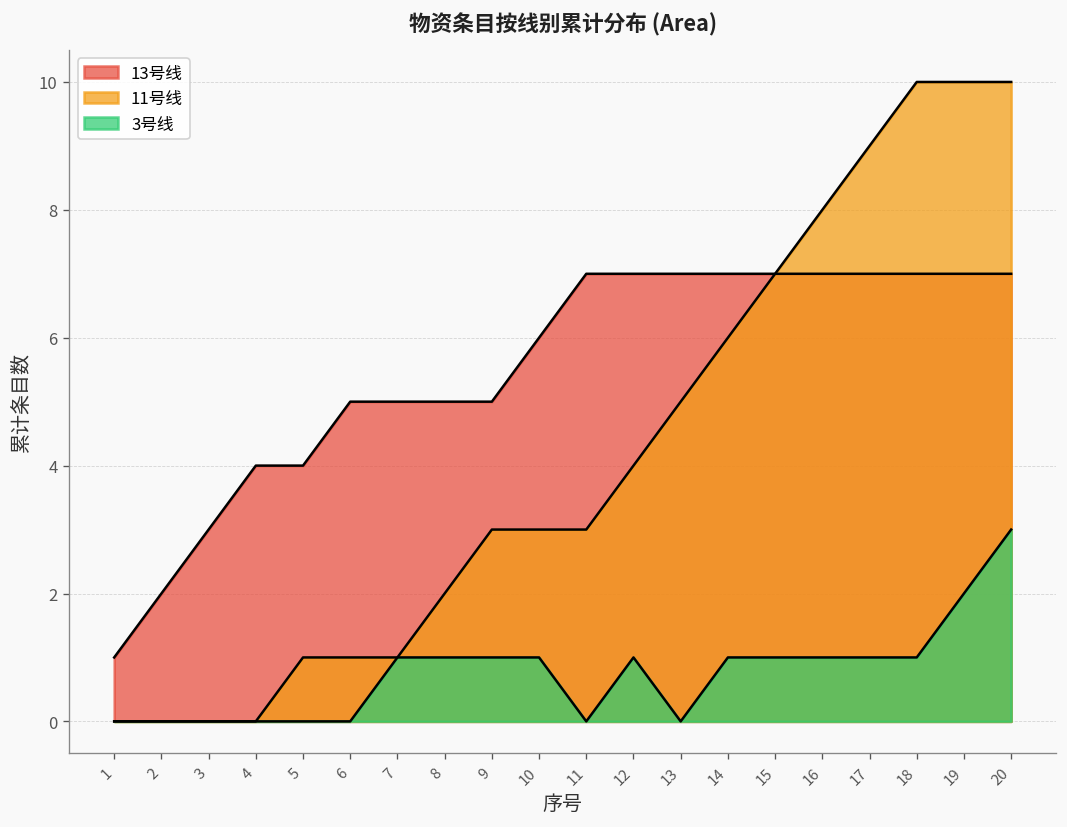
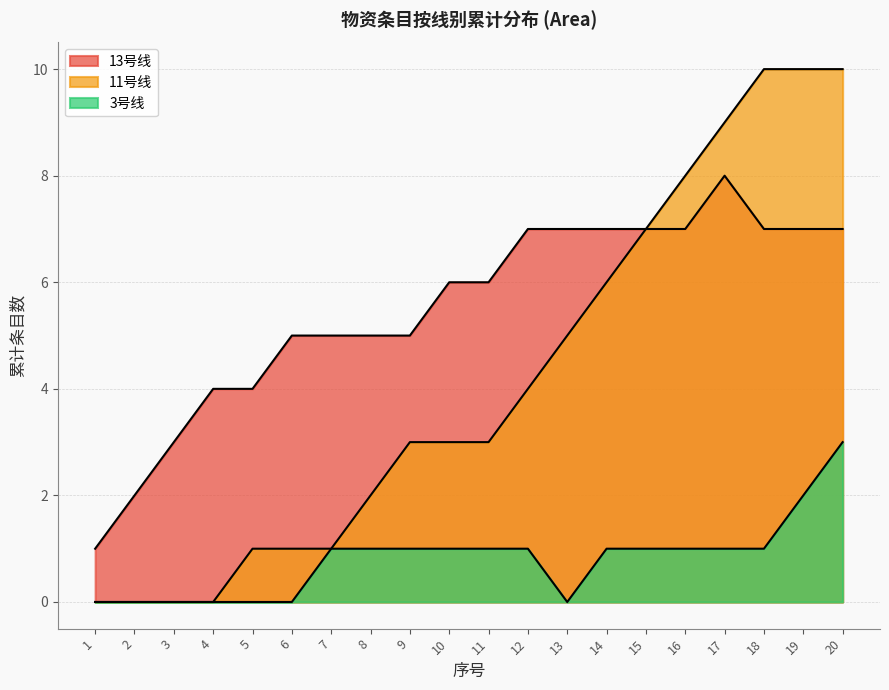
  {
    "13号线": {
      "1": 1,
      "2": 2,
      "3": 3,
      "4": 4,
      "5": 4,
      "6": 5,
      "7": 5,
      "8": 5,
      "9": 5,
      "10": 6,
-     "11": 7,
+     "11": 6,
      "12": 7,
      "13": 7,
      "14": 7,
      "16": 7,
-     "17": 7,
+     "17": 8,
      "18": 7,
      "19": 7,
      "20": 7
    },
    "11号线": {
      "5": 1,
      "6": 1,
      "8": 2,
      "9": 3,
      "10": 3,
      "11": 3,
      "12": 4,
      "13": 5,
      "14": 6,
      "16": 8,
      "17": 9,
      "18": 10,
      "19": 10,
      "20": 10
    },
    "3号线": {
      "5": 0,
      "6": 0,
      "8": 1,
      "9": 1,
      "10": 1,
-     "11": 0,
+     "11": 1,
      "12": 1,
      "13": 0,
      "14": 1,
      "15": 1,
      "16": 1,
      "17": 1,
      "18": 1,
      "19": 2,
      "20": 3
    }
  }
